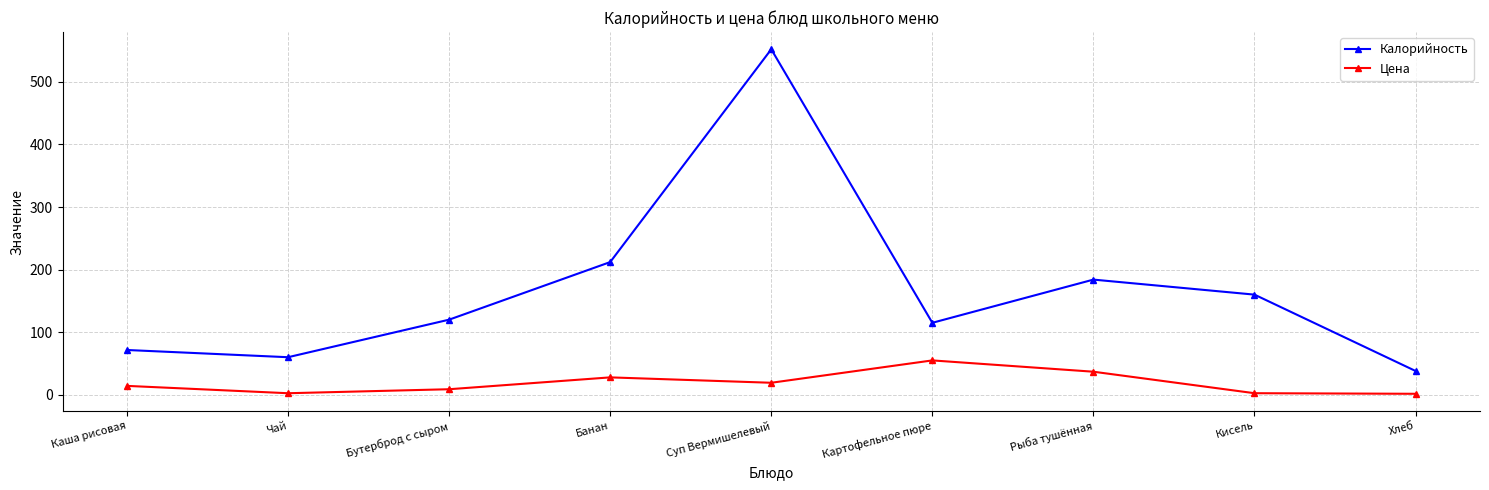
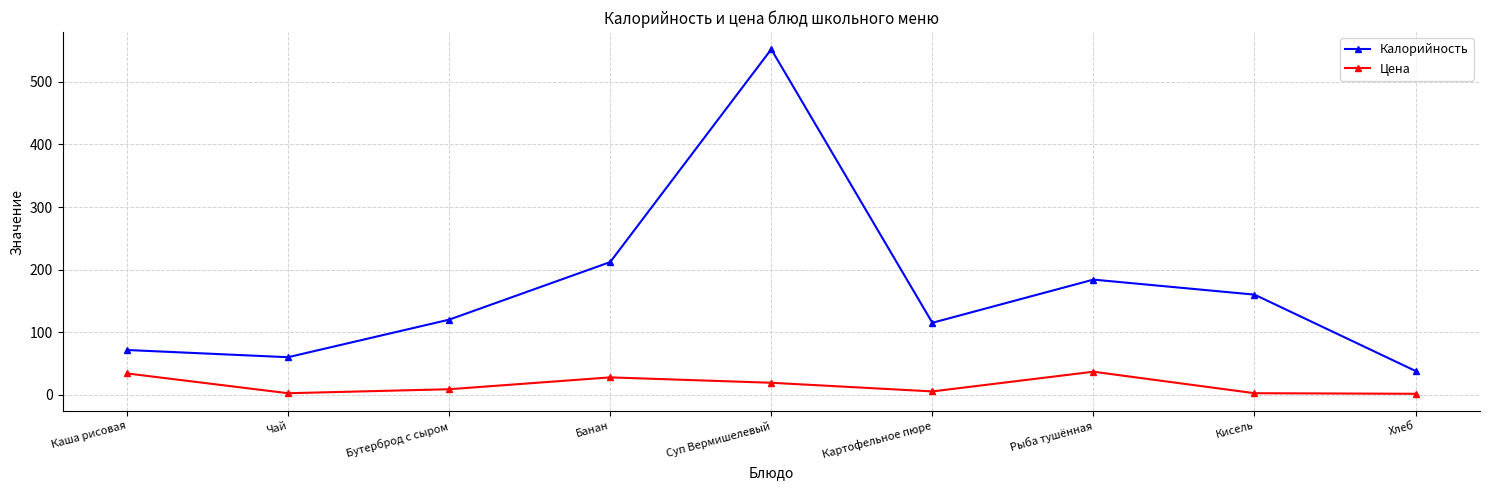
  {
    "Калорийность": {
      "Каша рисовая": 70,
      "Чай": 60,
      "Бутерброд с сыром": 120,
      "Банан": 210,
      "Суп Вермишелевый": 550,
      "Картофельное пюре": 120,
      "Рыба тушённая": 180,
      "Кисель": 160,
      "Хлеб": 40
    },
    "Цена": {
-     "Каша рисовая": 10,
+     "Каша рисовая": 30,
      "Чай": 0,
      "Бутерброд с сыром": 10,
      "Банан": 30,
      "Суп Вермишелевый": 20,
-     "Картофельное пюре": 50,
+     "Картофельное пюре": 10,
      "Рыба тушённая": 40,
      "Кисель": 0,
      "Хлеб": 0
    }
  }
